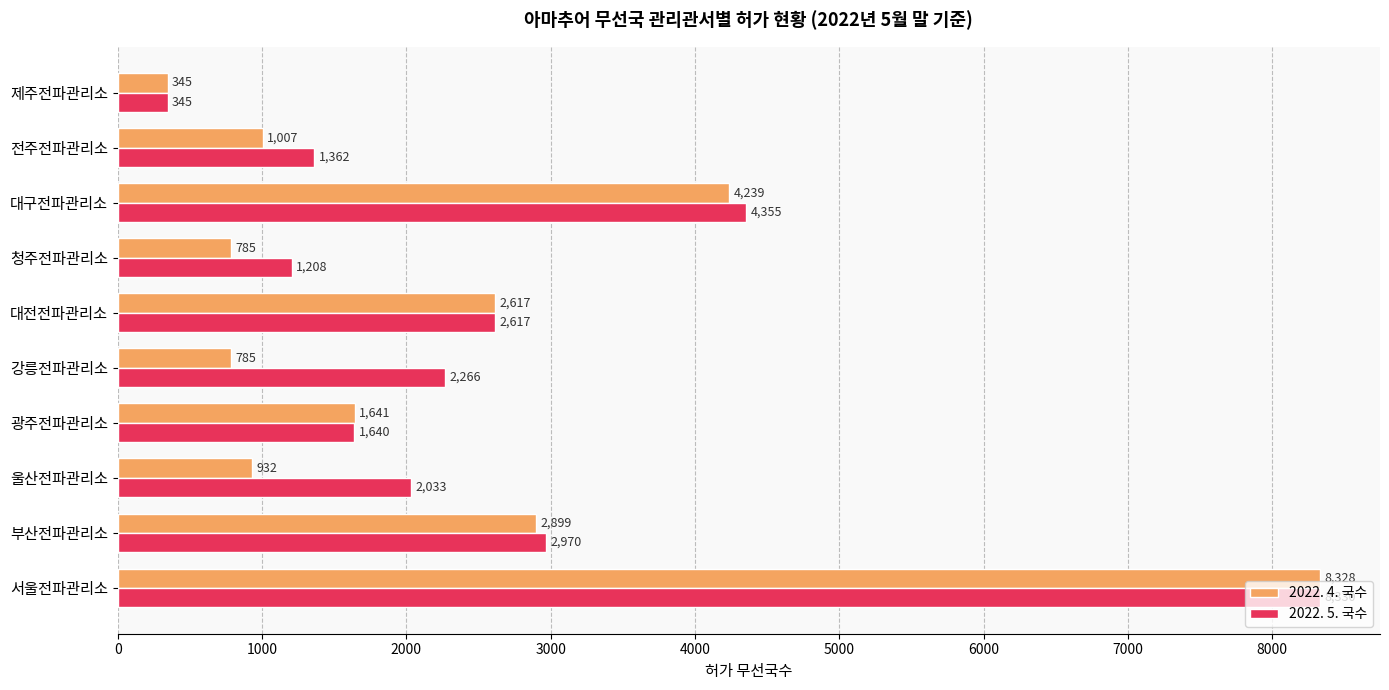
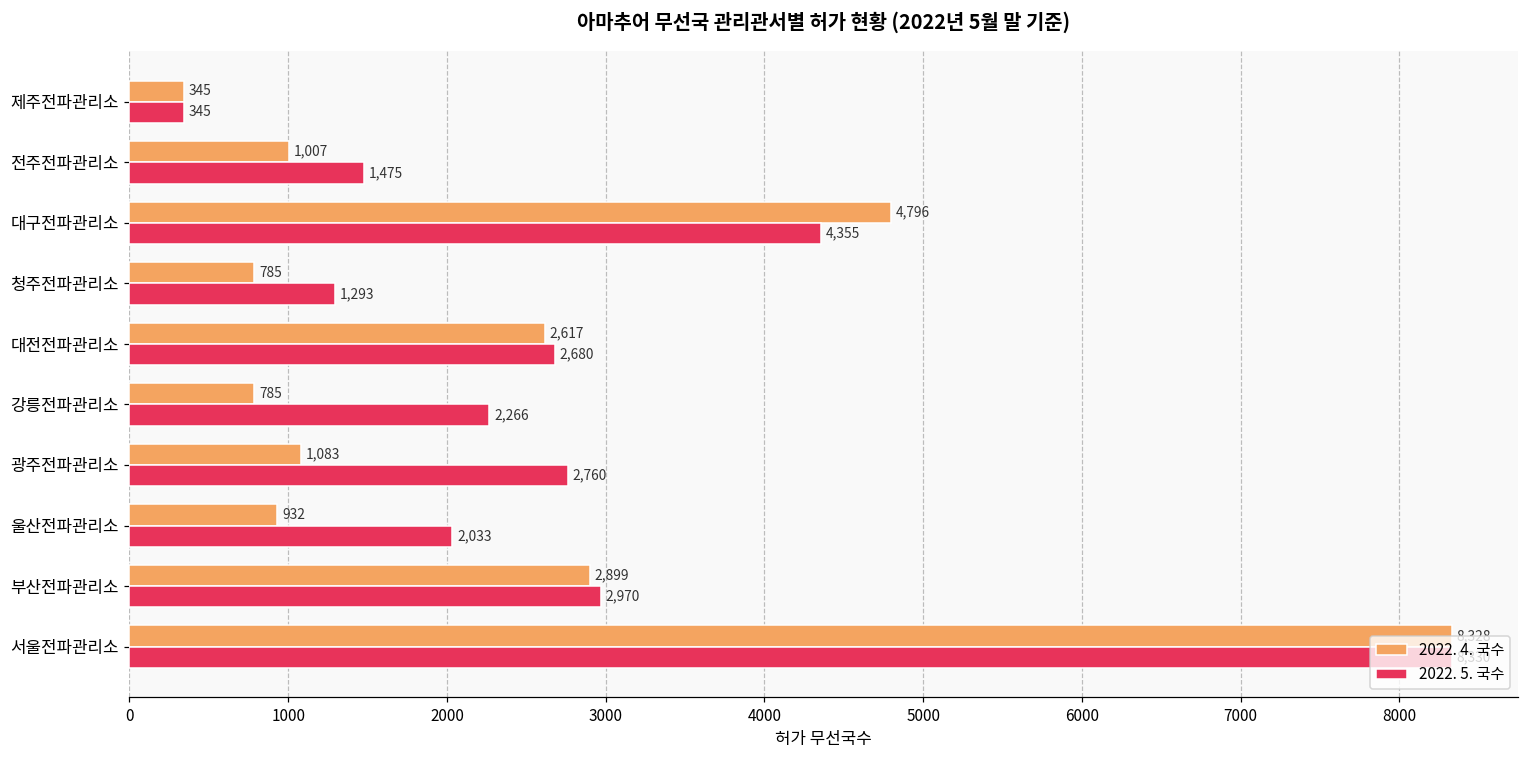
  {
    "2022. 4. 국수": {
      "제주전파관리소": "345",
      "전주전파관리소": "1,007",
-     "대구전파관리소": "4,239",
+     "대구전파관리소": "4,796",
      "청주전파관리소": "785",
      "대전전파관리소": "2,617",
      "강릉전파관리소": "785",
-     "광주전파관리소": "1,641",
+     "광주전파관리소": "1,083",
      "울산전파관리소": "932",
      "부산전파관리소": "2,899"
    },
    "2022. 5. 국수": {
      "제주전파관리소": "345",
-     "전주전파관리소": "1,362",
+     "전주전파관리소": "1,475",
      "대구전파관리소": "4,355",
-     "청주전파관리소": "1,208",
-     "대전전파관리소": "2,617",
+     "청주전파관리소": "1,293",
+     "대전전파관리소": "2,680",
      "강릉전파관리소": "2,266",
-     "광주전파관리소": "1,640",
+     "광주전파관리소": "2,760",
      "울산전파관리소": "2,033",
      "부산전파관리소": "2,970"
    }
  }
